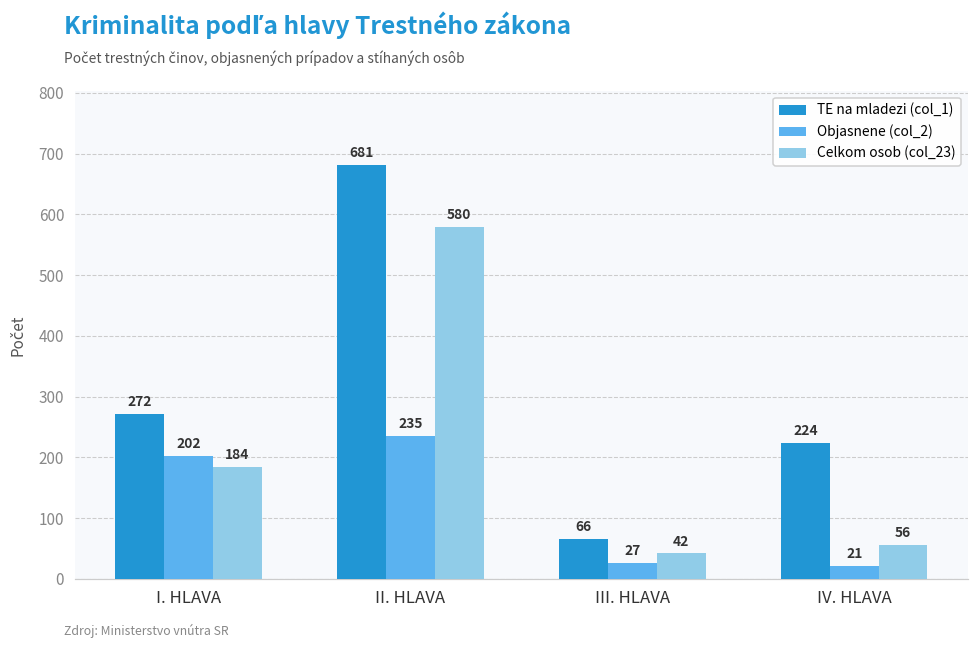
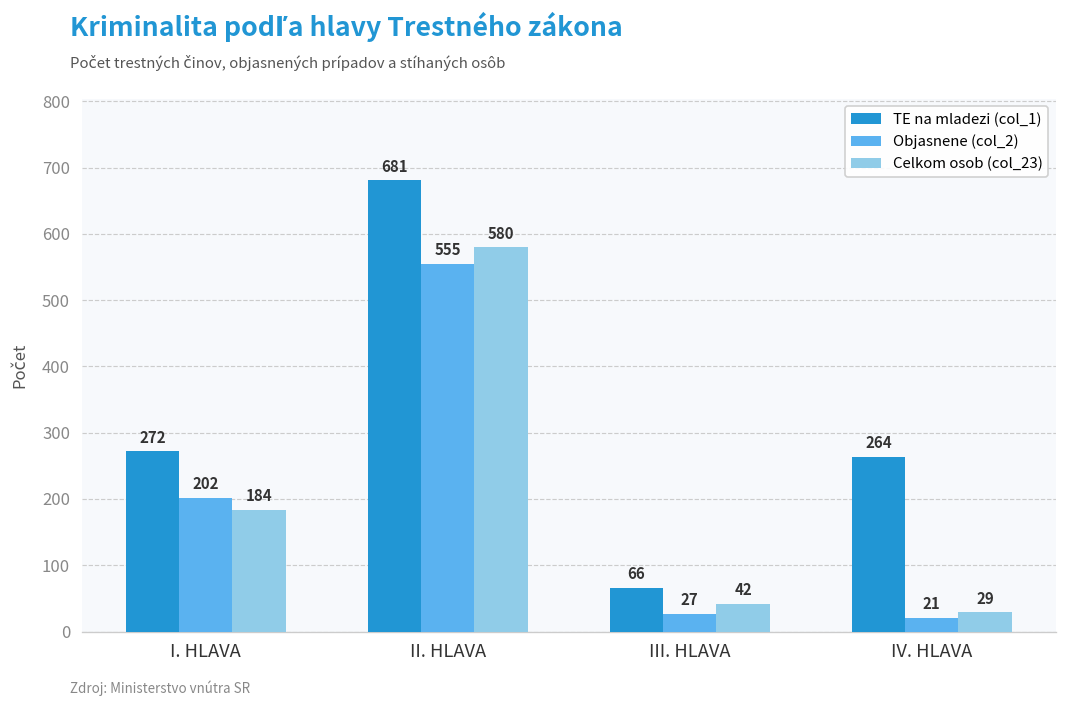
  {
    "TE na mladezi (col_1)": {
      "I. HLAVA": 272,
      "II. HLAVA": 681,
      "III. HLAVA": 66,
-     "IV. HLAVA": 224
+     "IV. HLAVA": 264
    },
    "Objasnene (col_2)": {
      "I. HLAVA": 202,
-     "II. HLAVA": 235,
+     "II. HLAVA": 555,
      "III. HLAVA": 27,
      "IV. HLAVA": 21
    },
    "Celkom osob (col_23)": {
      "I. HLAVA": 184,
      "II. HLAVA": 580,
      "III. HLAVA": 42,
-     "IV. HLAVA": 56
+     "IV. HLAVA": 29
    }
  }
